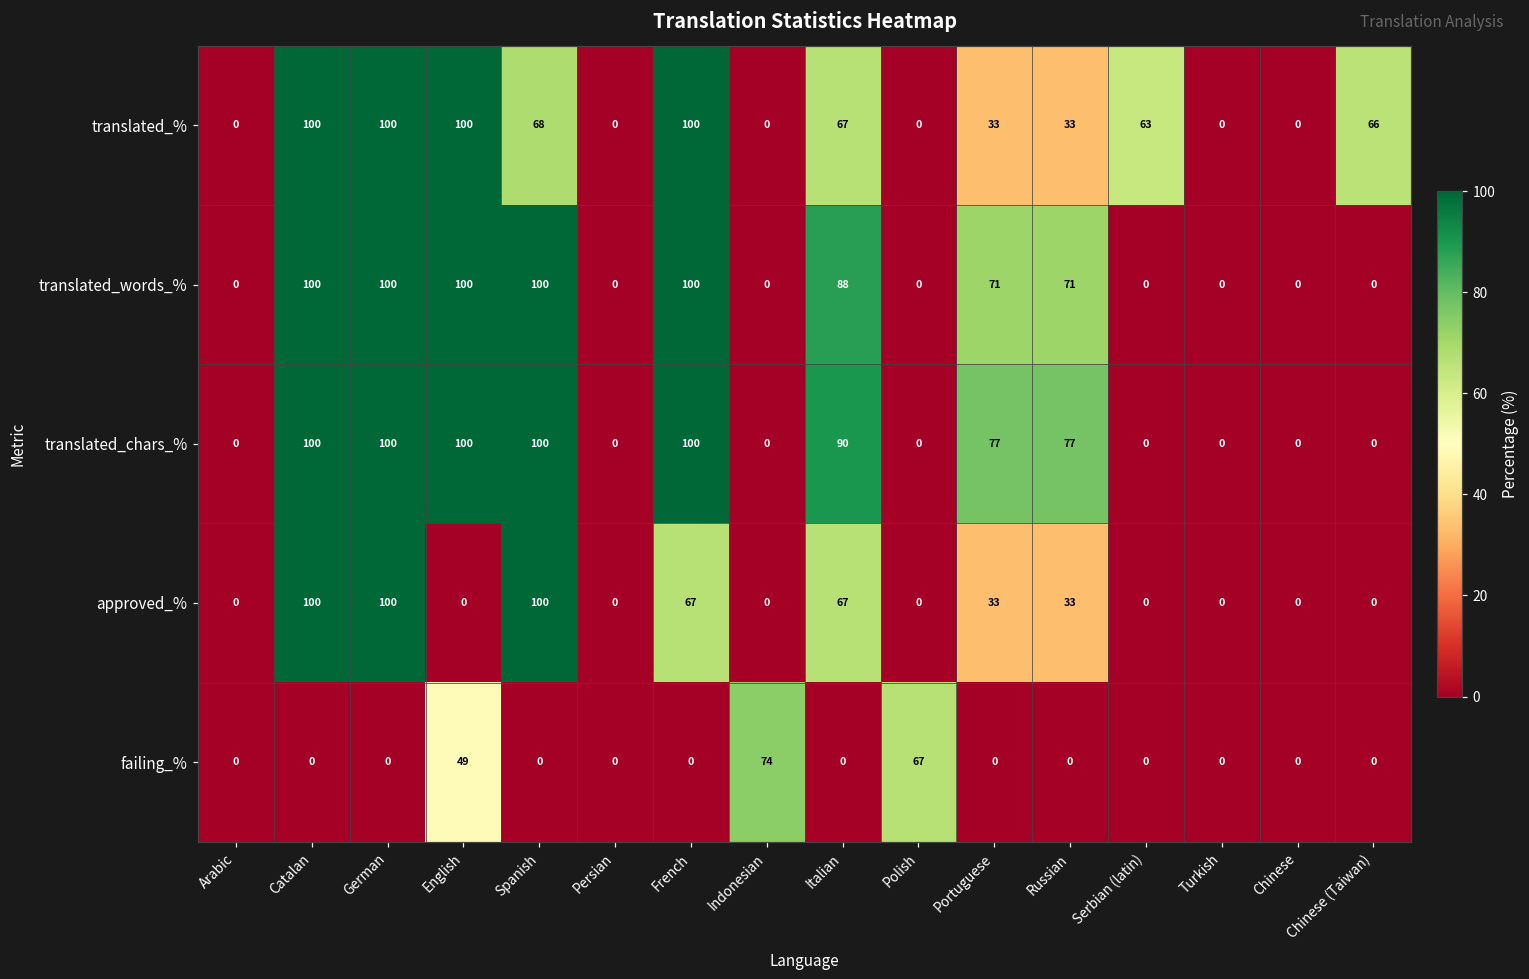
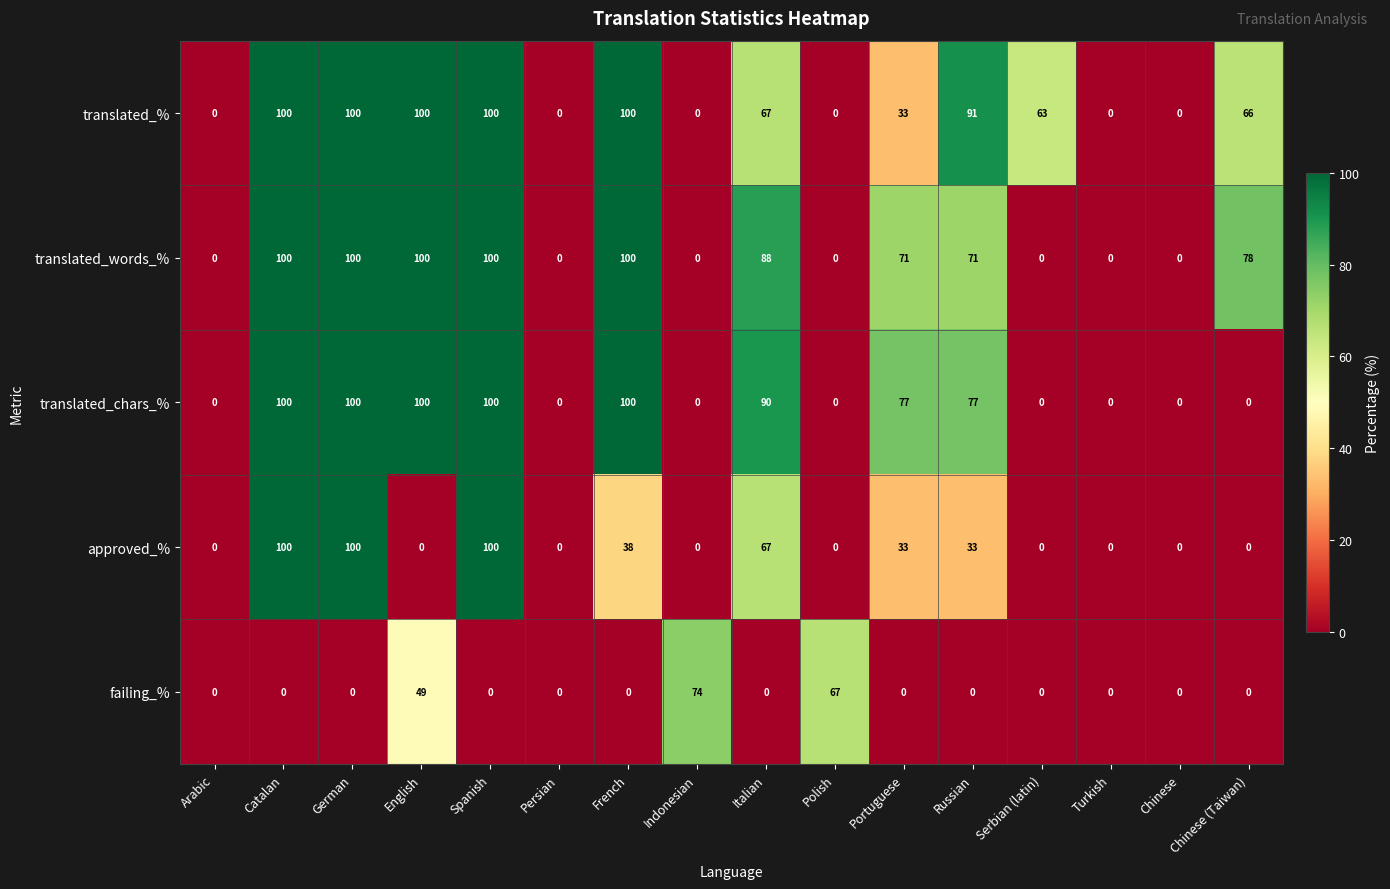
  {
    "translated_%": {
      "Arabic": 0,
      "Catalan": 100,
      "German": 100,
      "English": 100,
-     "Spanish": 68,
+     "Spanish": 100,
      "Persian": 0,
      "French": 100,
      "Indonesian": 0,
      "Italian": 67,
      "Polish": 0,
      "Portuguese": 33,
-     "Russian": 33,
+     "Russian": 91,
      "Serbian (latin)": 63,
      "Turkish": 0,
      "Chinese": 0,
      "Chinese (Taiwan)": 66
    },
    "translated_words_%": {
      "Arabic": 0,
      "Catalan": 100,
      "German": 100,
      "English": 100,
      "Spanish": 100,
      "Persian": 0,
      "French": 100,
      "Indonesian": 0,
      "Italian": 88,
      "Polish": 0,
      "Portuguese": 71,
      "Russian": 71,
      "Serbian (latin)": 0,
      "Turkish": 0,
      "Chinese": 0,
-     "Chinese (Taiwan)": 0
+     "Chinese (Taiwan)": 78
    },
    "translated_chars_%": {
      "Arabic": 0,
      "Catalan": 100,
      "German": 100,
      "English": 100,
      "Spanish": 100,
      "Persian": 0,
      "French": 100,
      "Indonesian": 0,
      "Italian": 90,
      "Polish": 0,
      "Portuguese": 77,
      "Russian": 77,
      "Serbian (latin)": 0,
      "Turkish": 0,
      "Chinese": 0,
      "Chinese (Taiwan)": 0
    },
    "approved_%": {
      "Arabic": 0,
      "Catalan": 100,
      "German": 100,
      "English": 0,
      "Spanish": 100,
      "Persian": 0,
-     "French": 67,
+     "French": 38,
      "Indonesian": 0,
      "Italian": 67,
      "Polish": 0,
      "Portuguese": 33,
      "Russian": 33,
      "Serbian (latin)": 0,
      "Turkish": 0,
      "Chinese": 0,
      "Chinese (Taiwan)": 0
    },
    "failing_%": {
      "Arabic": 0,
      "Catalan": 0,
      "German": 0,
      "English": 49,
      "Spanish": 0,
      "Persian": 0,
      "French": 0,
      "Indonesian": 74,
      "Italian": 0,
      "Polish": 67,
      "Portuguese": 0,
      "Russian": 0,
      "Serbian (latin)": 0,
      "Turkish": 0,
      "Chinese": 0,
      "Chinese (Taiwan)": 0
    }
  }
